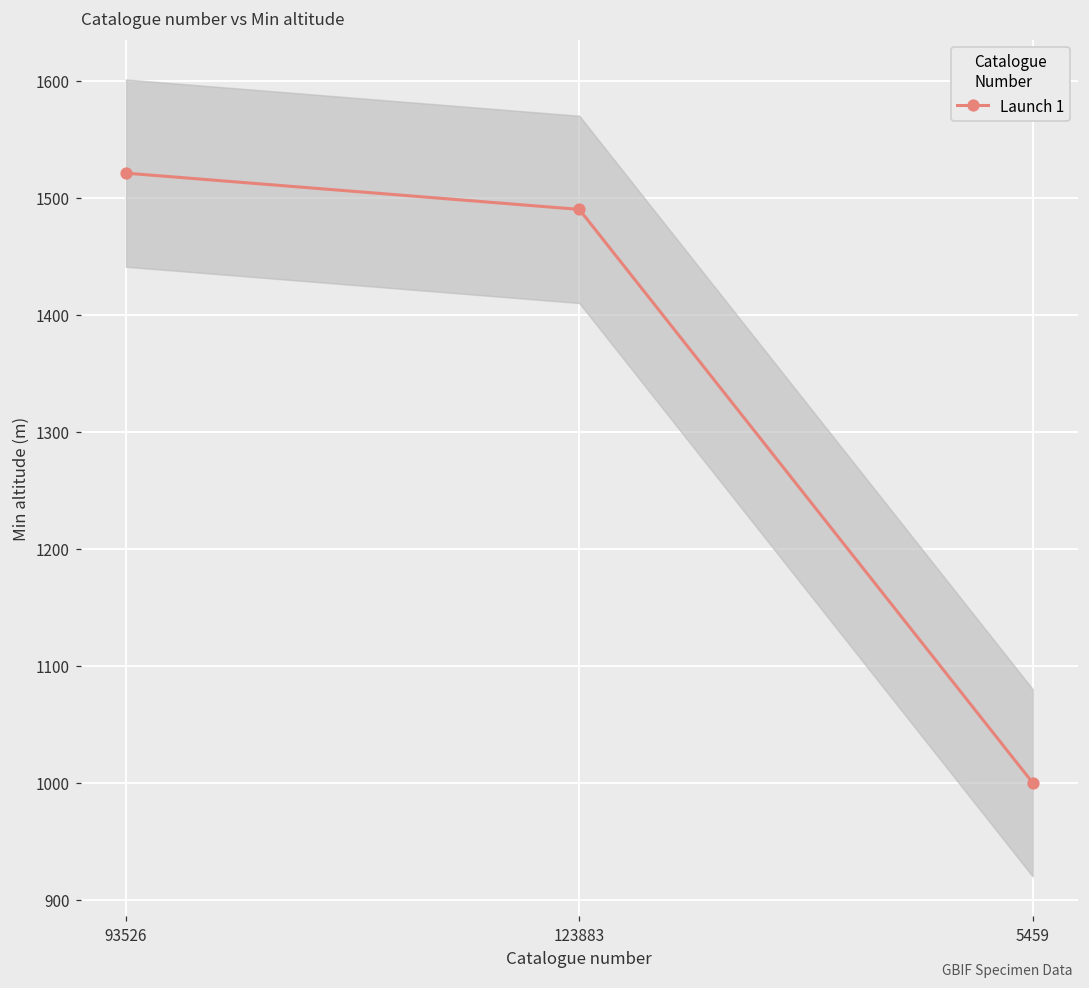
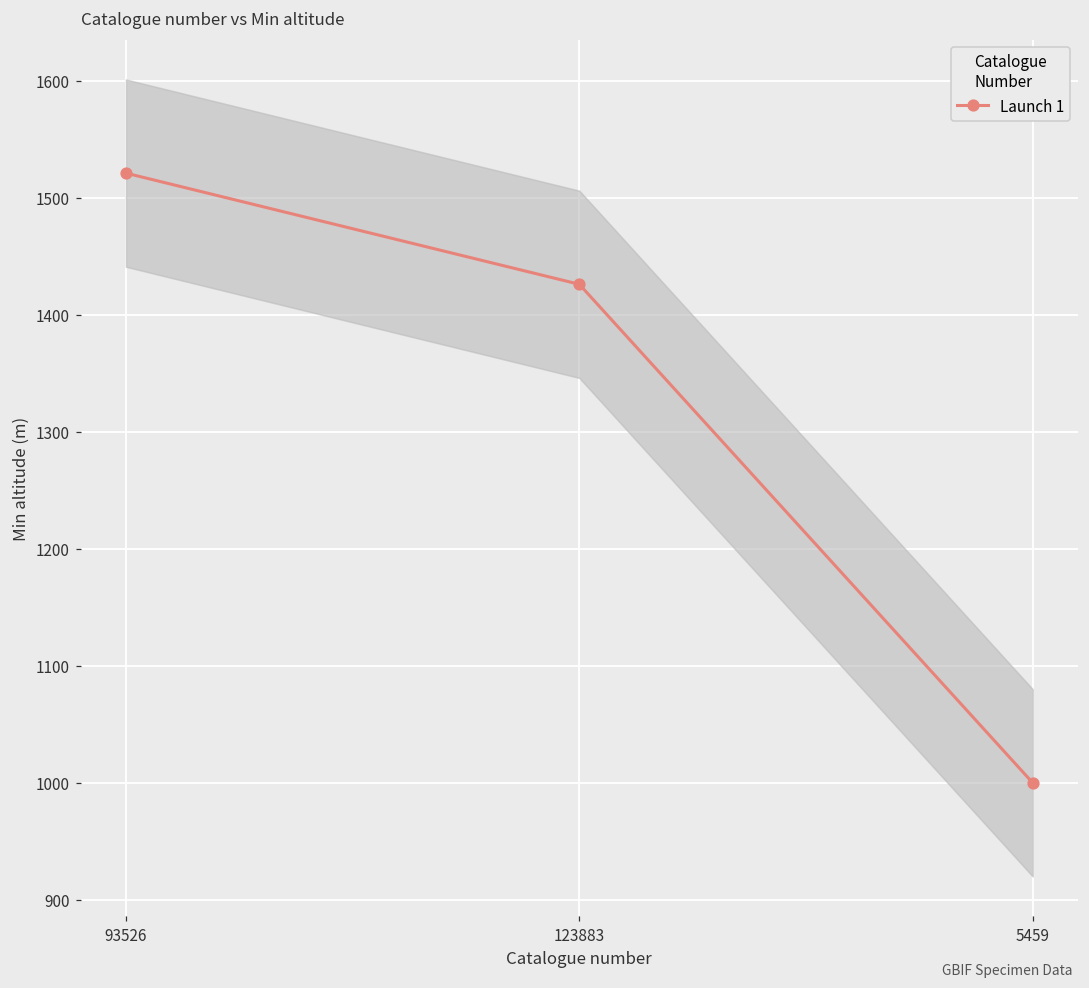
  {
    "Launch 1": {
      "93526": 1521,
-     "123883": 1490,
+     "123883": 1426,
      "5459": 1000
    }
  }
